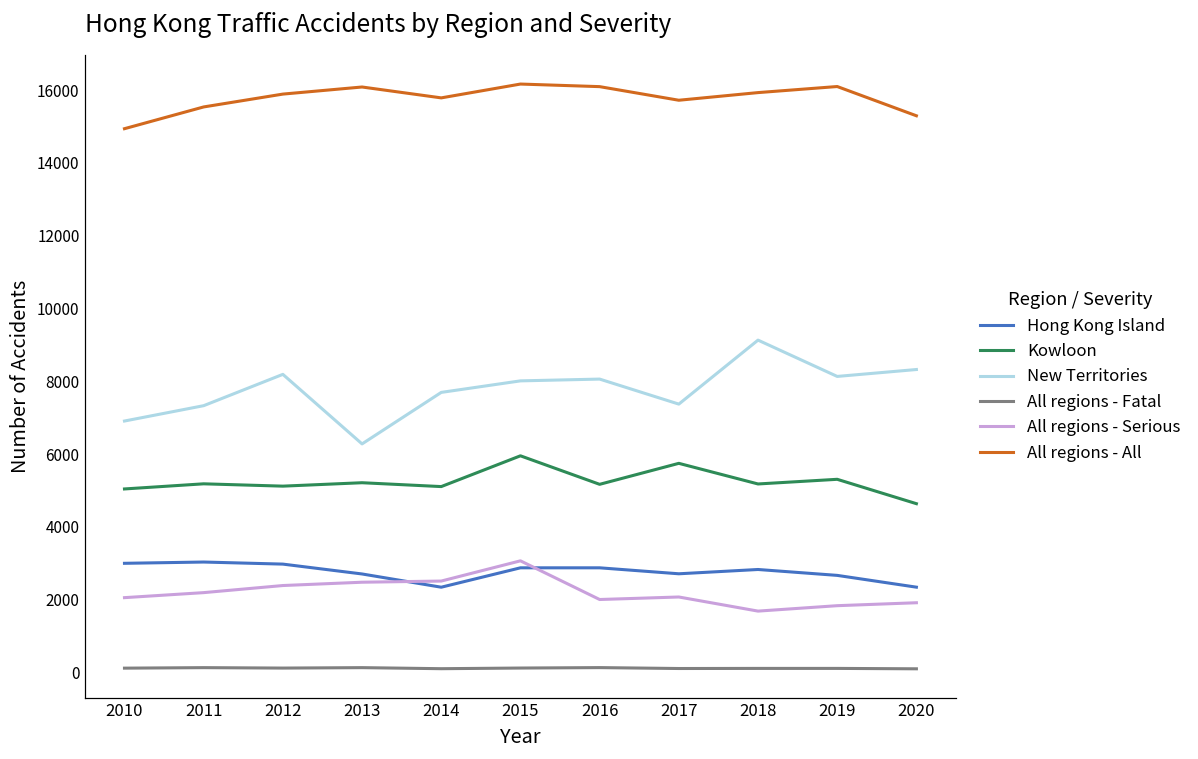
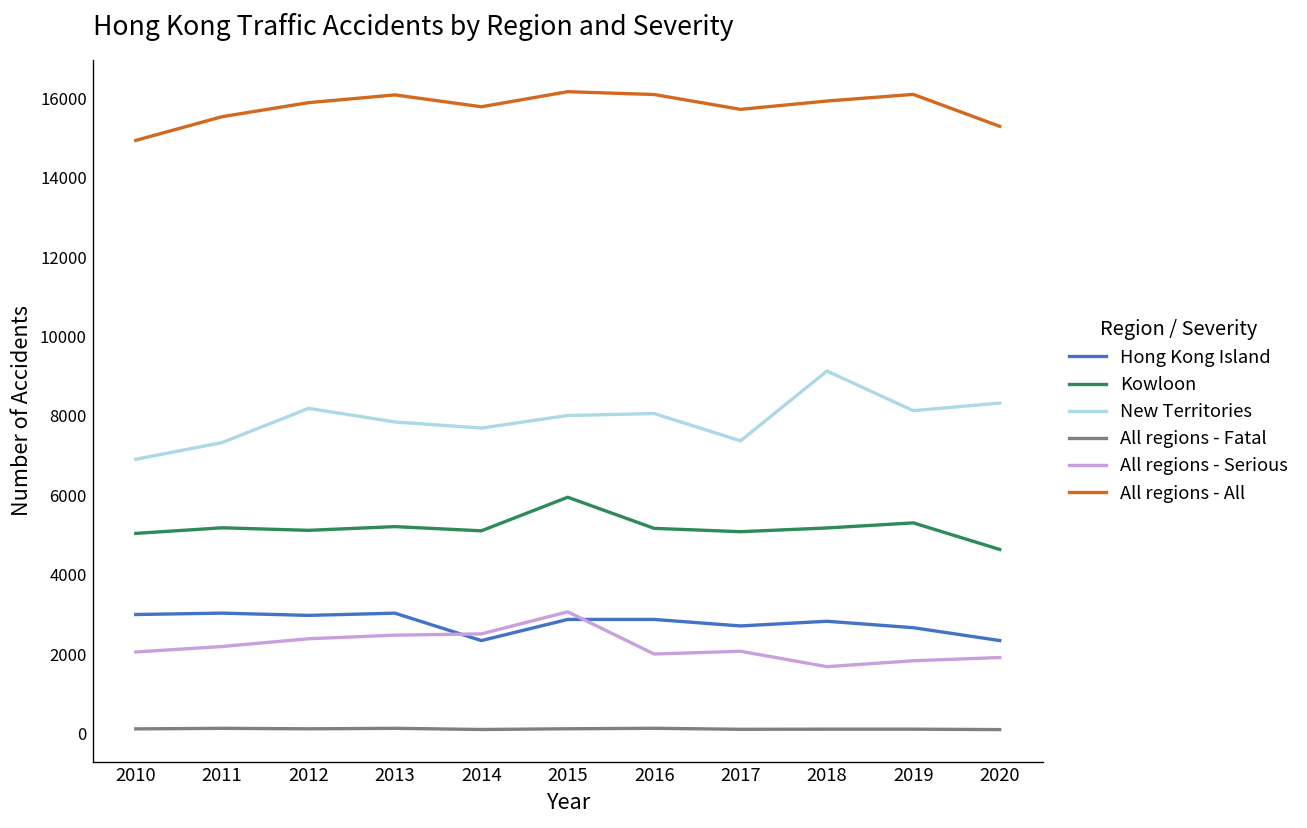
  {
    "Hong Kong Island": {
      "2010": 3000,
      "2011": 3000,
      "2012": 3000,
-     "2013": 2700,
+     "2013": 3000,
      "2014": 2300,
      "2015": 2900,
      "2016": 2900,
      "2017": 2700,
      "2018": 2800,
      "2019": 2700,
      "2020": 2300
    },
    "Kowloon": {
      "2010": 5000,
      "2011": 5200,
      "2012": 5100,
      "2013": 5200,
      "2014": 5100,
      "2015": 6000,
      "2016": 5200,
-     "2017": 5700,
+     "2017": 5100,
      "2018": 5200,
      "2019": 5300,
      "2020": 4600
    },
    "New Territories": {
      "2010": 6900,
      "2011": 7300,
      "2012": 8200,
-     "2013": 6300,
+     "2013": 7800,
      "2014": 7700,
      "2015": 8000,
      "2016": 8100,
      "2017": 7400,
      "2018": 9100,
      "2019": 8100,
      "2020": 8300
    },
    "All regions - Fatal": {
      "2010": 100,
      "2011": 100,
      "2012": 100,
      "2013": 100,
      "2014": 100,
      "2015": 100,
      "2016": 100,
      "2017": 100,
      "2018": 100,
      "2019": 100,
      "2020": 100
    },
    "All regions - Serious": {
      "2010": 2100,
      "2011": 2200,
      "2012": 2400,
      "2013": 2500,
      "2014": 2500,
      "2015": 3100,
      "2016": 2000,
      "2017": 2100,
      "2018": 1700,
      "2019": 1800,
      "2020": 1900
    },
    "All regions - All": {
      "2010": 14900,
      "2011": 15500,
      "2012": 15900,
      "2013": 16100,
      "2014": 15800,
      "2015": 16200,
      "2016": 16100,
      "2017": 15700,
      "2018": 15900,
      "2019": 16100,
      "2020": 15300
    }
  }
